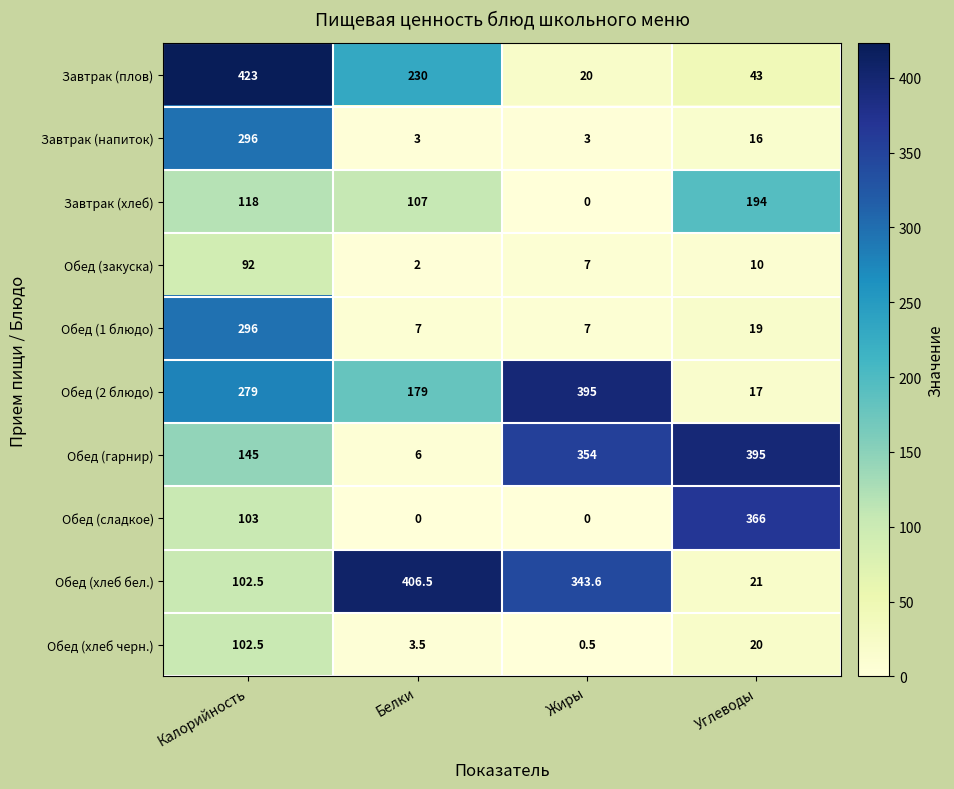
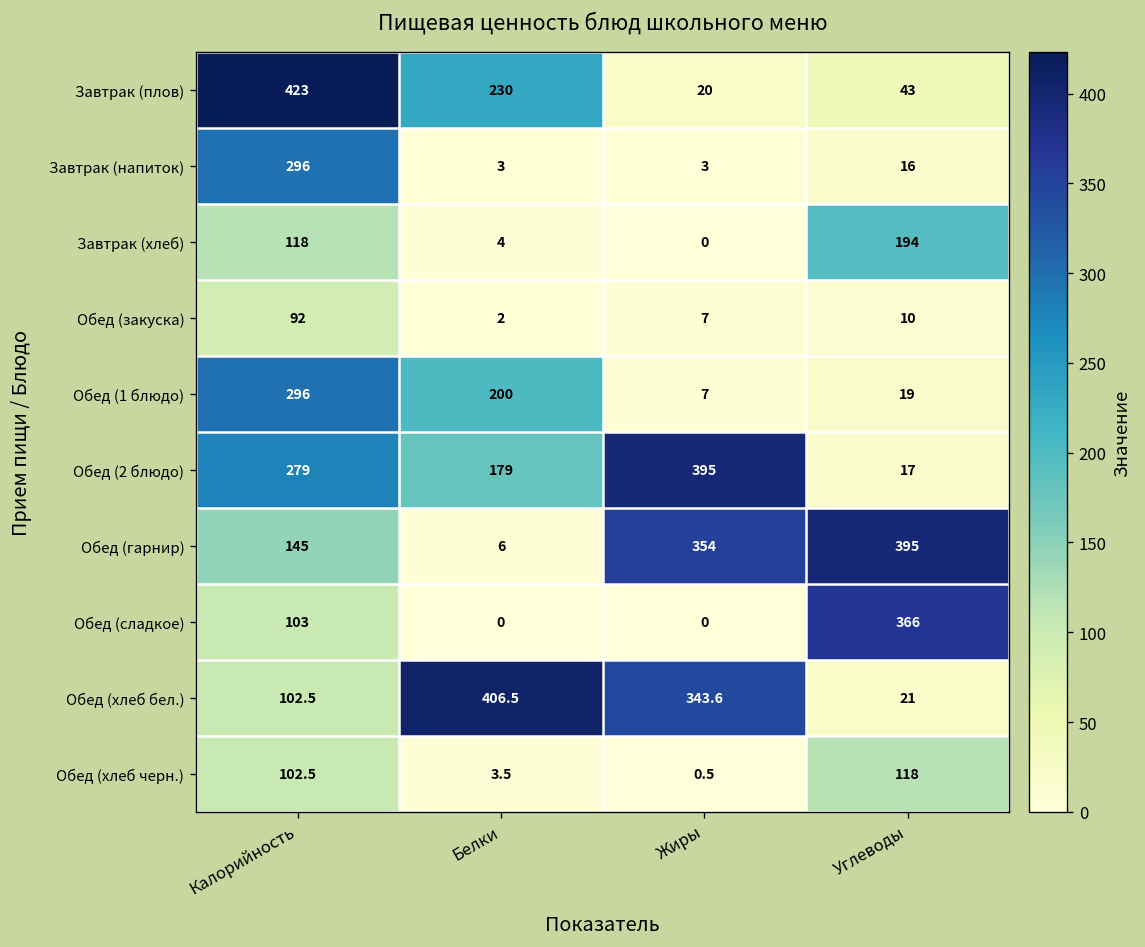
  {
    "Завтрак (плов)": {
      "Калорийность": 423,
      "Белки": 230,
      "Жиры": 20,
      "Углеводы": 43
    },
    "Завтрак (напиток)": {
      "Калорийность": 296,
      "Белки": 3,
      "Жиры": 3,
      "Углеводы": 16
    },
    "Завтрак (хлеб)": {
      "Калорийность": 118,
-     "Белки": 107,
+     "Белки": 4,
      "Жиры": 0,
      "Углеводы": 194
    },
    "Обед (закуска)": {
      "Калорийность": 92,
      "Белки": 2,
      "Жиры": 7,
      "Углеводы": 10
    },
    "Обед (1 блюдо)": {
      "Калорийность": 296,
-     "Белки": 7,
+     "Белки": 200,
      "Жиры": 7,
      "Углеводы": 19
    },
    "Обед (2 блюдо)": {
      "Калорийность": 279,
      "Белки": 179,
      "Жиры": 395,
      "Углеводы": 17
    },
    "Обед (гарнир)": {
      "Калорийность": 145,
      "Белки": 6,
      "Жиры": 354,
      "Углеводы": 395
    },
    "Обед (сладкое)": {
      "Калорийность": 103,
      "Белки": 0,
      "Жиры": 0,
      "Углеводы": 366
    },
    "Обед (хлеб бел.)": {
      "Калорийность": 102.5,
      "Белки": 406.5,
      "Жиры": 343.6,
      "Углеводы": 21
    },
    "Обед (хлеб черн.)": {
      "Калорийность": 102.5,
      "Белки": 3.5,
      "Жиры": 0.5,
-     "Углеводы": 20
+     "Углеводы": 118
    }
  }
